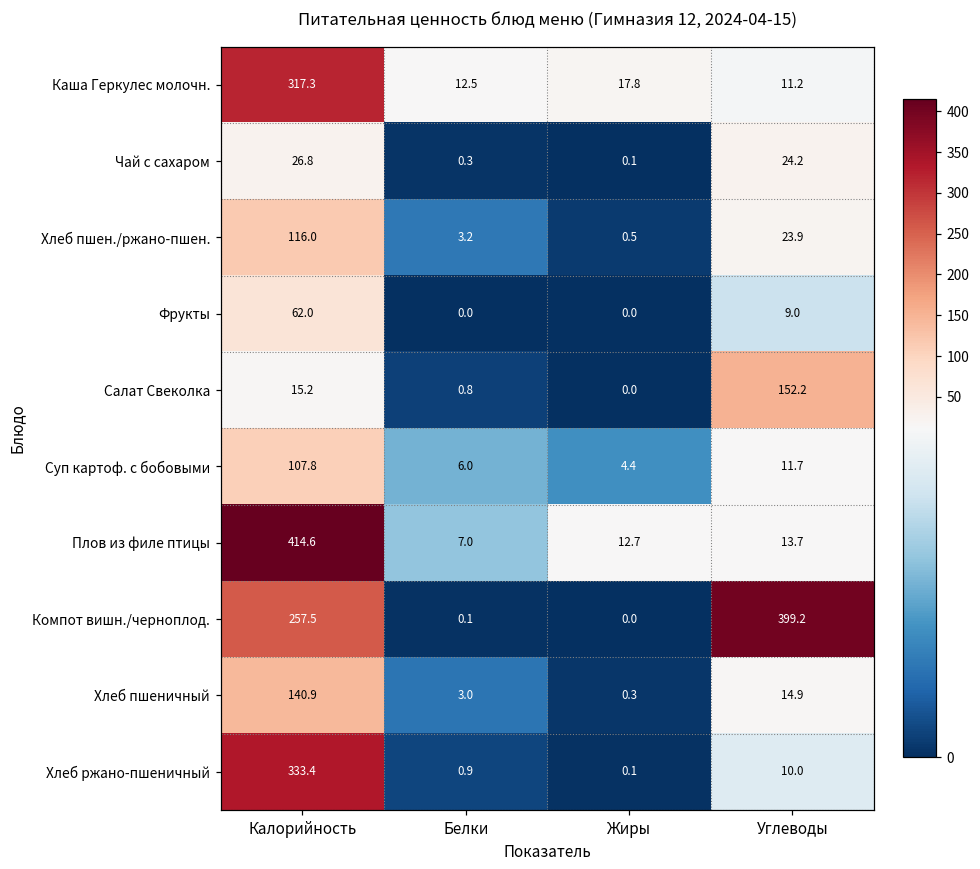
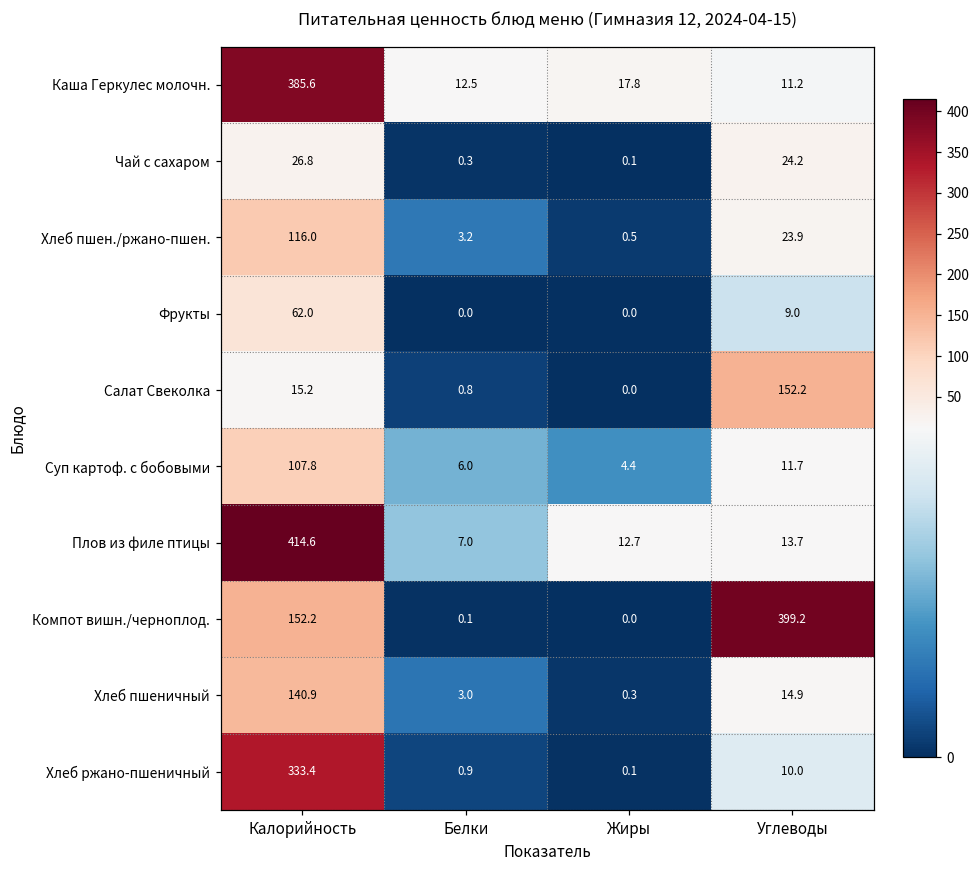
  {
    "Каша Геркулес молочн.": {
-     "Калорийность": 317.3,
+     "Калорийность": 385.6,
      "Белки": 12.5,
      "Жиры": 17.8,
      "Углеводы": 11.2
    },
    "Чай с сахаром": {
      "Калорийность": 26.8,
      "Белки": 0.3,
      "Жиры": 0.1,
      "Углеводы": 24.2
    },
    "Хлеб пшен./ржано-пшен.": {
      "Калорийность": 116.0,
      "Белки": 3.2,
      "Жиры": 0.5,
      "Углеводы": 23.9
    },
    "Фрукты": {
      "Калорийность": 62.0,
      "Белки": 0.0,
      "Жиры": 0.0,
      "Углеводы": 9.0
    },
    "Салат Свеколка": {
      "Калорийность": 15.2,
      "Белки": 0.8,
      "Жиры": 0.0,
      "Углеводы": 152.2
    },
    "Суп картоф. с бобовыми": {
      "Калорийность": 107.8,
      "Белки": 6.0,
      "Жиры": 4.4,
      "Углеводы": 11.7
    },
    "Плов из филе птицы": {
      "Калорийность": 414.6,
      "Белки": 7.0,
      "Жиры": 12.7,
      "Углеводы": 13.7
    },
    "Компот вишн./черноплод.": {
-     "Калорийность": 257.5,
+     "Калорийность": 152.2,
      "Белки": 0.1,
      "Жиры": 0.0,
      "Углеводы": 399.2
    },
    "Хлеб пшеничный": {
      "Калорийность": 140.9,
      "Белки": 3.0,
      "Жиры": 0.3,
      "Углеводы": 14.9
    },
    "Хлеб ржано-пшеничный": {
      "Калорийность": 333.4,
      "Белки": 0.9,
      "Жиры": 0.1,
      "Углеводы": 10.0
    }
  }
